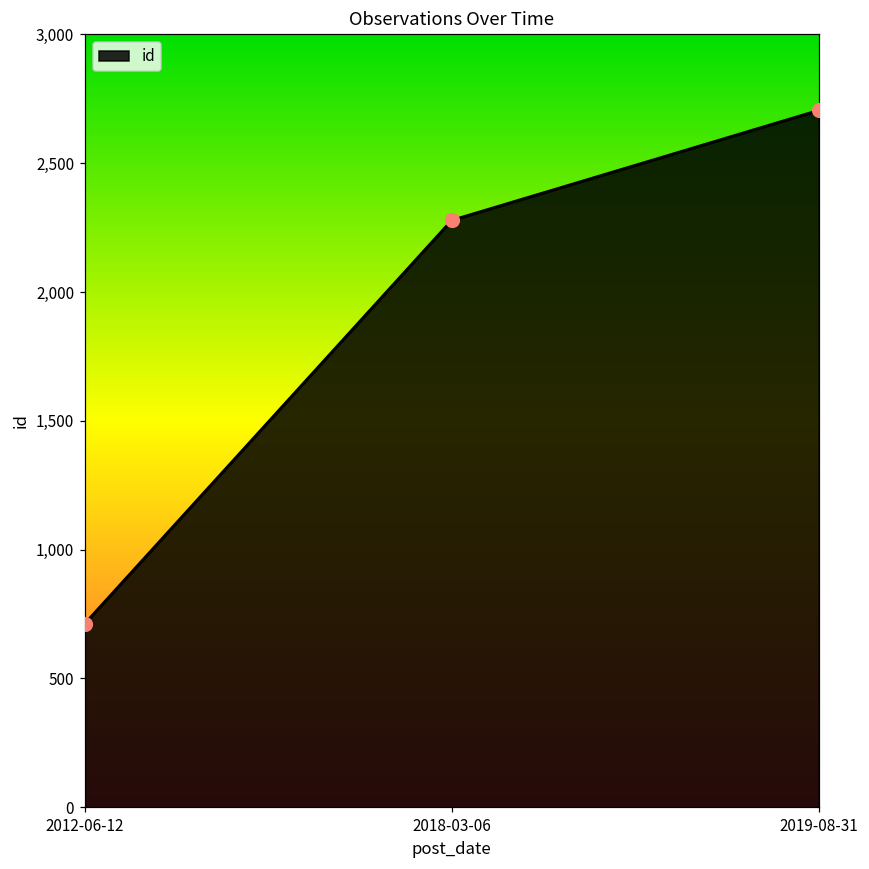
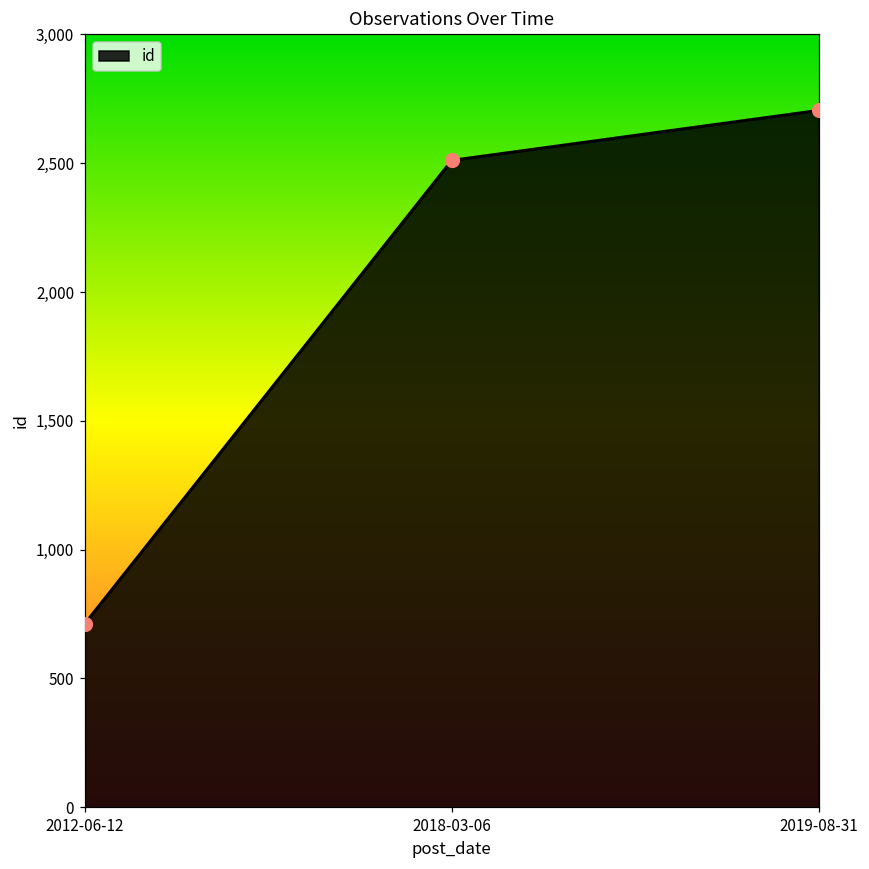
  {
    "2012-06-12": "710",
-   "2018-03-06": "2,280",
+   "2018-03-06": "2,510",
    "2019-08-31": "2,710"
  }
